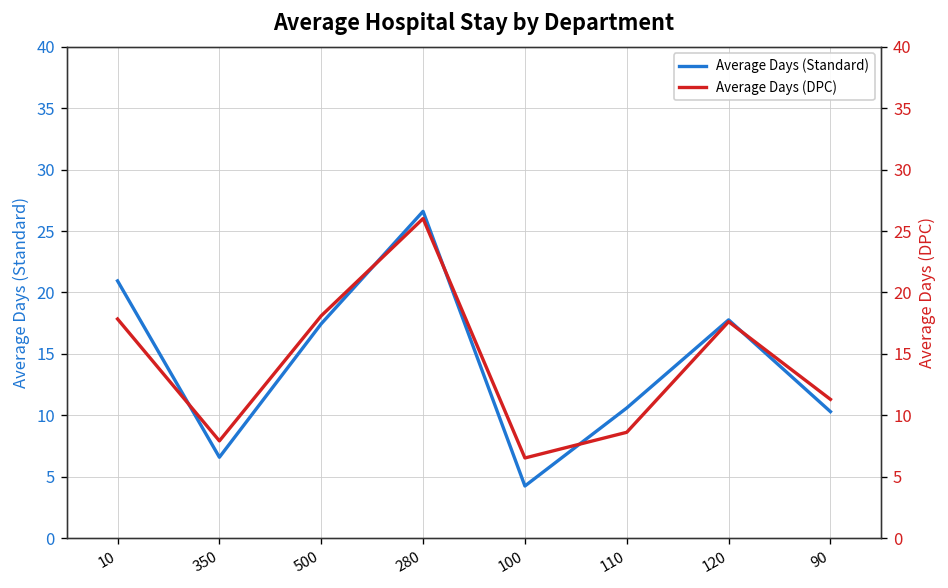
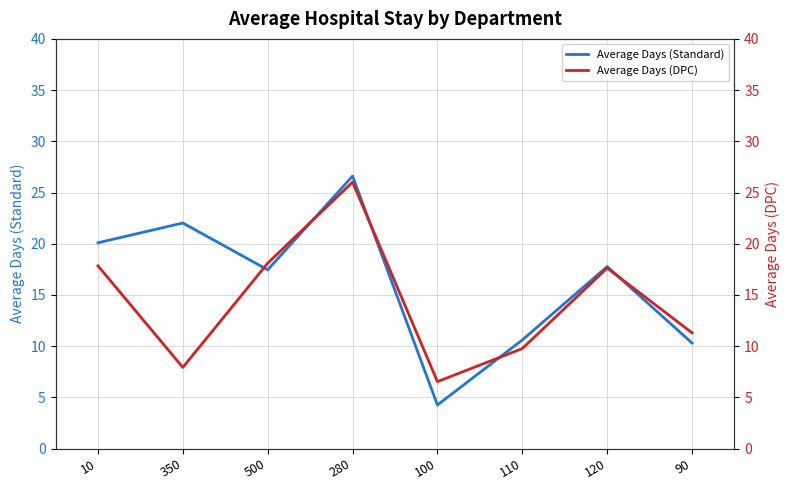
  {
    "Average Days (Standard)": {
-     "10": 20.9,
-     "350": 6.6,
+     "10": 20.1,
+     "350": 22.0,
      "500": 17.5,
      "280": 26.6,
      "100": 4.3,
      "110": 10.6,
      "120": 17.8,
      "90": 10.3
    },
    "Average Days (DPC)": {
      "10": 17.8,
      "350": 7.9,
      "500": 18.1,
      "280": 26.0,
      "100": 6.5,
-     "110": 8.6,
+     "110": 9.8,
      "120": 17.6,
      "90": 11.3
    }
  }
